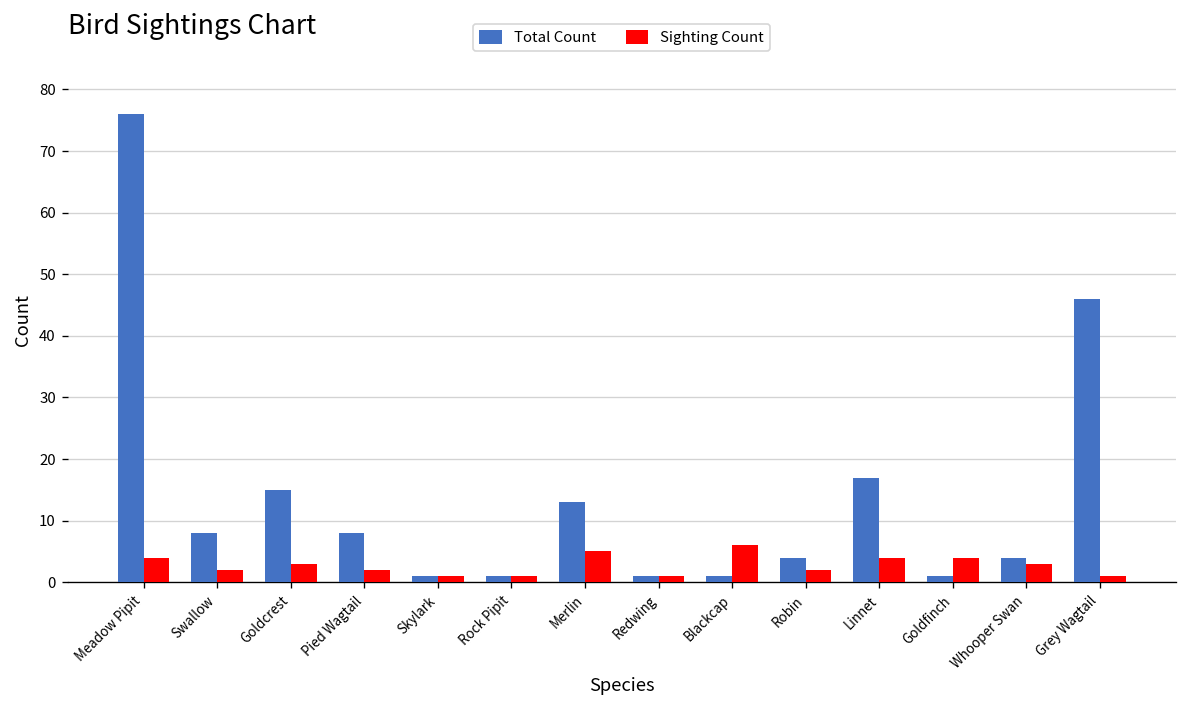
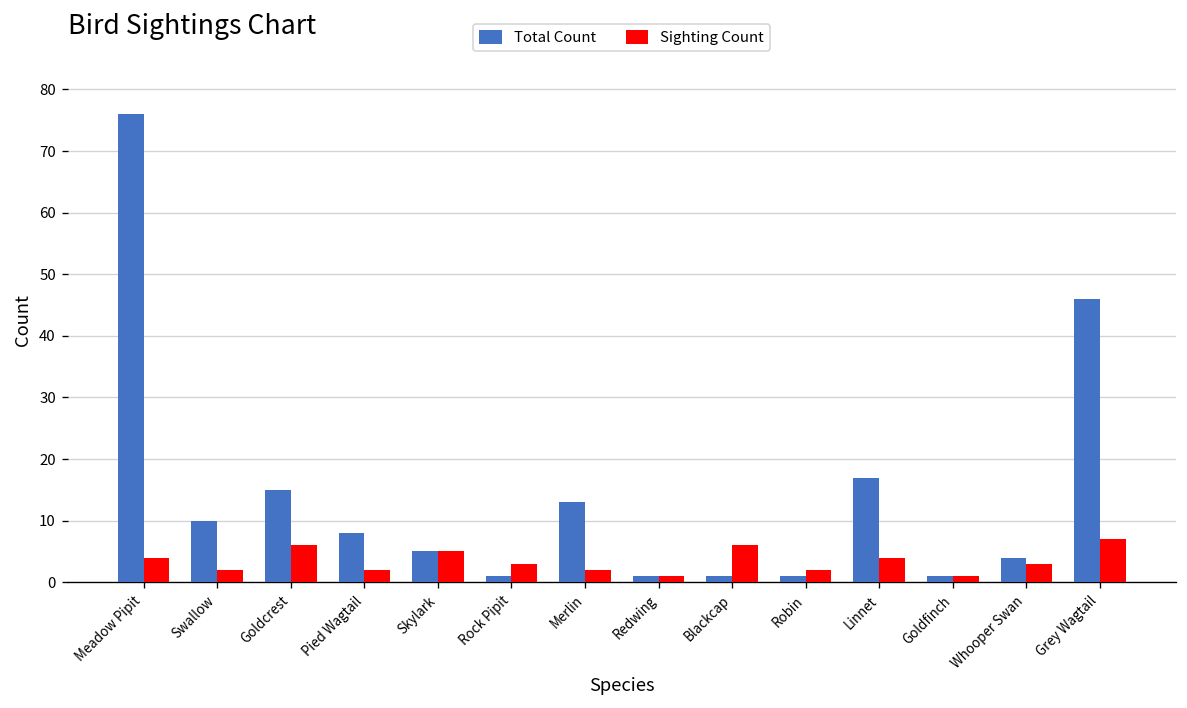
  {
    "Total Count": {
      "Meadow Pipit": 76,
-     "Swallow": 8,
+     "Swallow": 10,
      "Goldcrest": 15,
      "Pied Wagtail": 8,
-     "Skylark": 1,
+     "Skylark": 5,
      "Rock Pipit": 1,
      "Merlin": 13,
      "Redwing": 1,
      "Blackcap": 1,
-     "Robin": 4,
+     "Robin": 1,
      "Linnet": 17,
      "Goldfinch": 1,
      "Whooper Swan": 4,
      "Grey Wagtail": 46
    },
    "Sighting Count": {
      "Meadow Pipit": 4,
      "Swallow": 2,
-     "Goldcrest": 3,
+     "Goldcrest": 6,
      "Pied Wagtail": 2,
-     "Skylark": 1,
-     "Rock Pipit": 1,
-     "Merlin": 5,
+     "Skylark": 5,
+     "Rock Pipit": 3,
+     "Merlin": 2,
      "Redwing": 1,
      "Blackcap": 6,
      "Robin": 2,
      "Linnet": 4,
-     "Goldfinch": 4,
+     "Goldfinch": 1,
      "Whooper Swan": 3,
-     "Grey Wagtail": 1
+     "Grey Wagtail": 7
    }
  }
